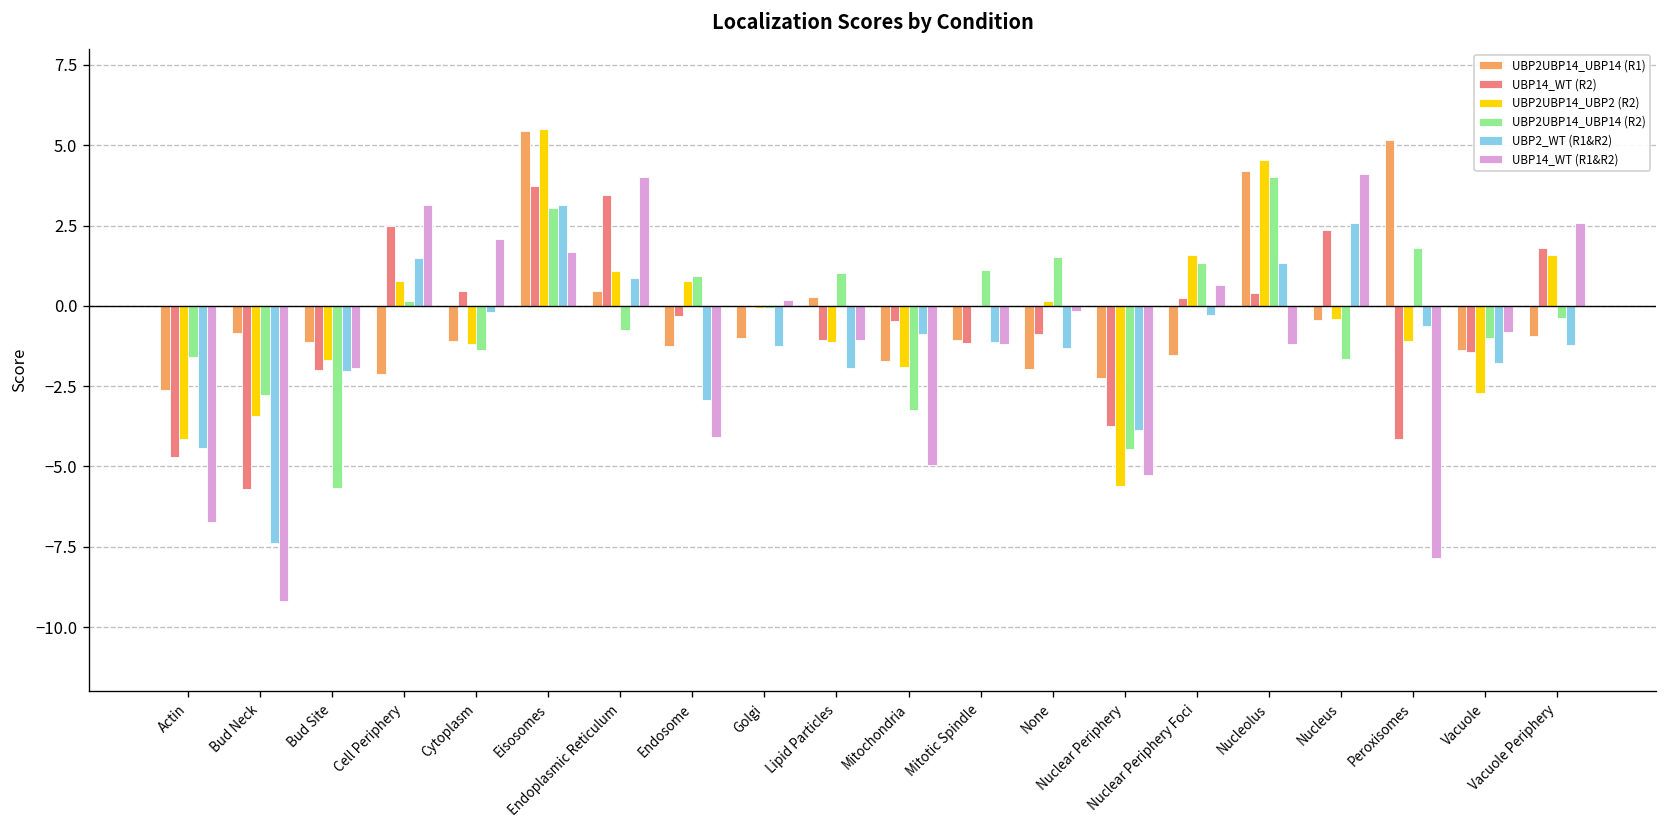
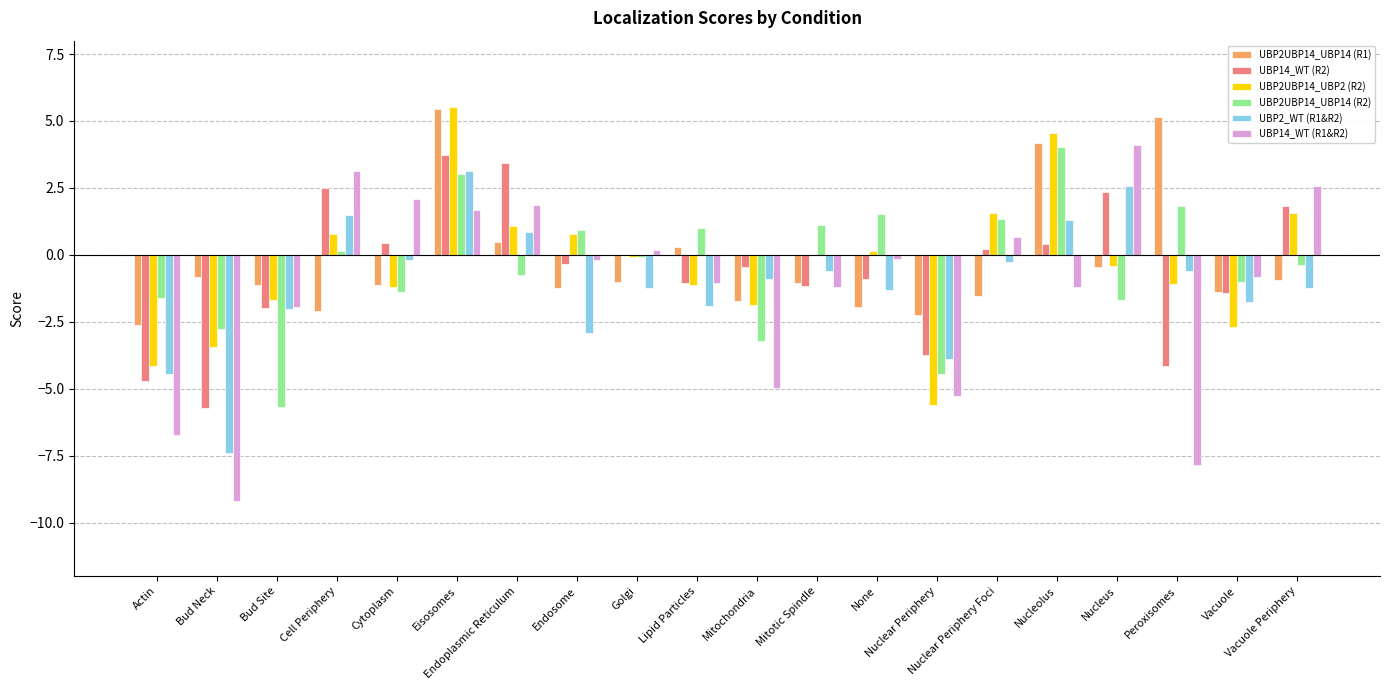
  {
    "UBP2UBP14_UBP2 (R2)": {
      "Actin": -4.2,
      "Bud Neck": -3.4,
      "Bud Site": -1.7,
      "Cell Periphery": 0.8,
      "Cytoplasm": -1.2,
      "Eisosomes": 5.5,
      "Endoplasmic Reticulum": 1.1,
      "Endosome": 0.8,
      "Lipid Particles": -1.1,
      "Mitochondria": -1.9,
      "Mitotic Spindle": 0.0,
      "None": 0.2,
      "Nuclear Periphery": -5.6,
      "Nuclear Periphery Foci": 1.6,
      "Nucleolus": 4.6,
      "Nucleus": -0.4,
      "Peroxisomes": -1.1,
      "Vacuole": -2.7,
      "Vacuole Periphery": 1.6
    },
    "UBP2UBP14_UBP14 (R2)": {
      "Actin": -1.6,
      "Bud Neck": -2.8,
      "Bud Site": -5.7,
      "Cell Periphery": 0.2,
      "Cytoplasm": -1.4,
      "Eisosomes": 3.0,
      "Endoplasmic Reticulum": -0.7,
      "Endosome": 0.9,
      "Lipid Particles": 1.0,
      "Mitochondria": -3.2,
      "Mitotic Spindle": 1.1,
      "None": 1.5,
      "Nuclear Periphery": -4.5,
      "Nuclear Periphery Foci": 1.3,
      "Nucleolus": 4.0,
      "Nucleus": -1.7,
      "Peroxisomes": 1.8,
      "Vacuole": -1.0,
      "Vacuole Periphery": -0.4
    },
    "UBP2_WT (R1&R2)": {
      "Actin": -4.4,
      "Bud Neck": -7.4,
      "Bud Site": -2.0,
      "Cell Periphery": 1.5,
      "Cytoplasm": -0.2,
      "Eisosomes": 3.1,
      "Endoplasmic Reticulum": 0.9,
      "Endosome": -2.9,
      "Golgi": -1.3,
      "Lipid Particles": -1.9,
      "Mitochondria": -0.9,
-     "Mitotic Spindle": -1.1,
+     "Mitotic Spindle": -0.6,
      "None": -1.3,
      "Nuclear Periphery": -3.9,
      "Nuclear Periphery Foci": -0.3,
      "Nucleolus": 1.3,
      "Nucleus": 2.6,
      "Peroxisomes": -0.6,
      "Vacuole": -1.8,
      "Vacuole Periphery": -1.2
    },
    "UBP14_WT (R1&R2)": {
      "Actin": -6.7,
      "Bud Neck": -9.2,
      "Bud Site": -1.9,
      "Cell Periphery": 3.2,
      "Cytoplasm": 2.1,
      "Eisosomes": 1.7,
-     "Endoplasmic Reticulum": 4.0,
-     "Endosome": -4.1,
+     "Endoplasmic Reticulum": 1.9,
+     "Endosome": -0.2,
      "Golgi": 0.2,
      "Lipid Particles": -1.1,
      "Mitochondria": -5.0,
      "Mitotic Spindle": -1.2,
      "None": -0.2,
      "Nuclear Periphery": -5.3,
      "Nuclear Periphery Foci": 0.7,
      "Nucleolus": -1.2,
      "Nucleus": 4.1,
      "Peroxisomes": -7.9,
      "Vacuole": -0.8,
      "Vacuole Periphery": 2.6
    }
  }
